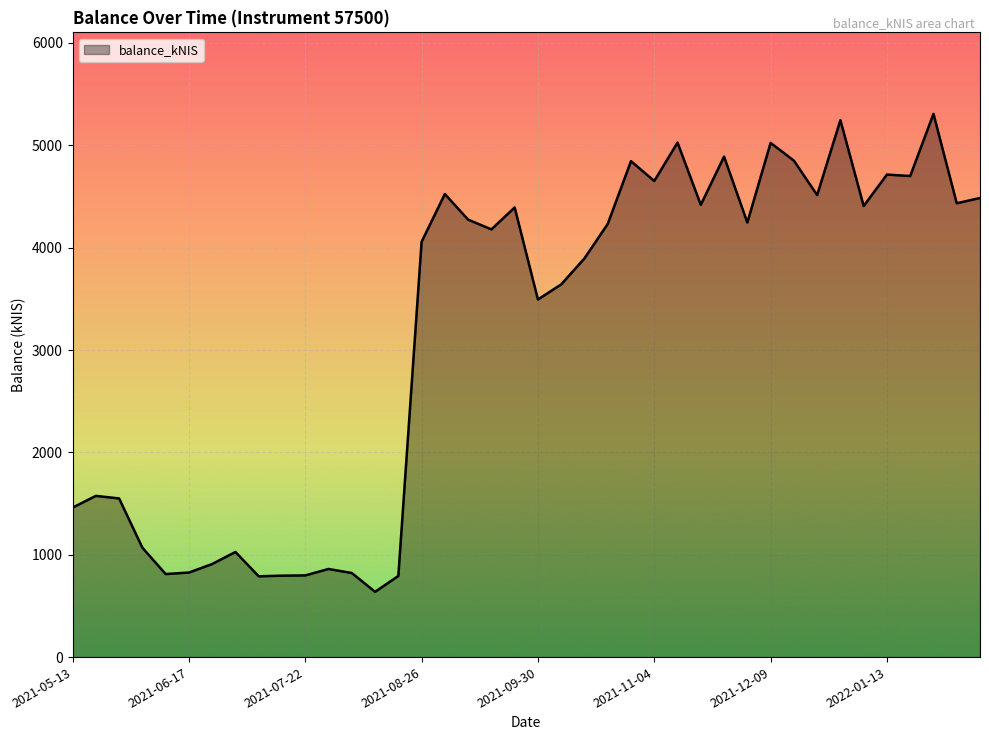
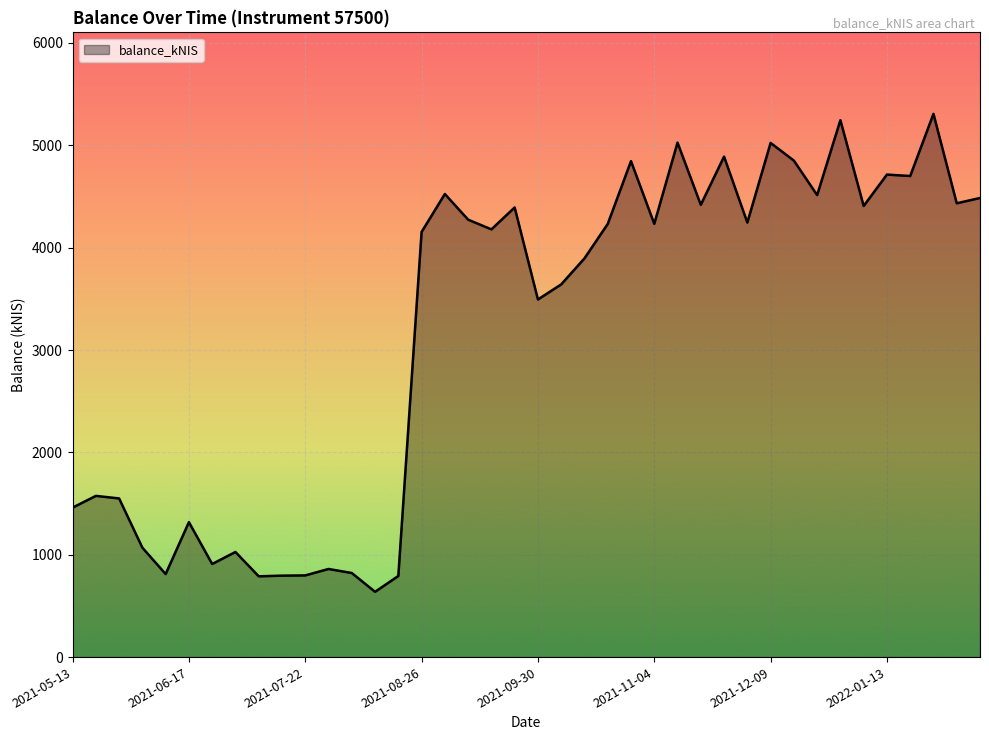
  {
    "2021-05-13": 1460,
-   "2021-06-17": 830,
+   "2021-06-17": 1320,
    "2021-07-22": 800,
-   "2021-08-26": 4060,
+   "2021-08-26": 4150,
    "2021-09-30": 3490,
-   "2021-11-04": 4650,
+   "2021-11-04": 4230,
    "2021-12-09": 5020,
    "2022-01-13": 4710
  }
